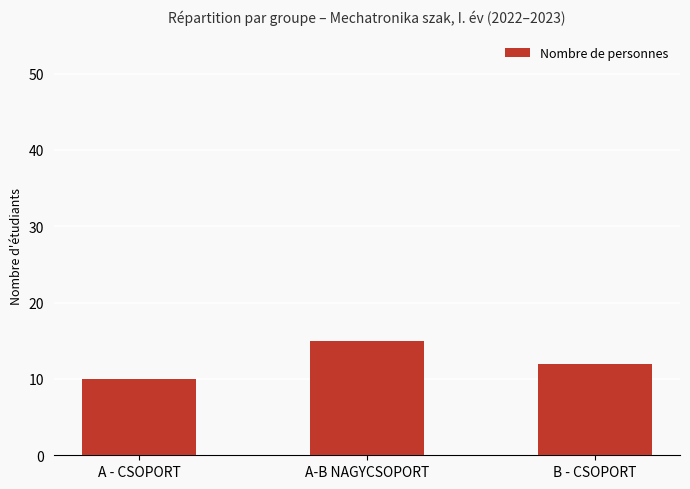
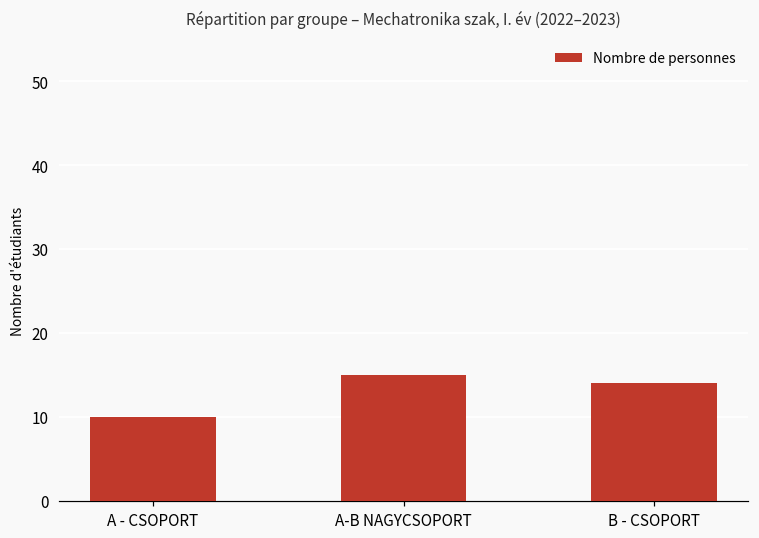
  {
    "A - CSOPORT": 10,
    "A-B NAGYCSOPORT": 15,
-   "B - CSOPORT": 12
+   "B - CSOPORT": 14
  }
